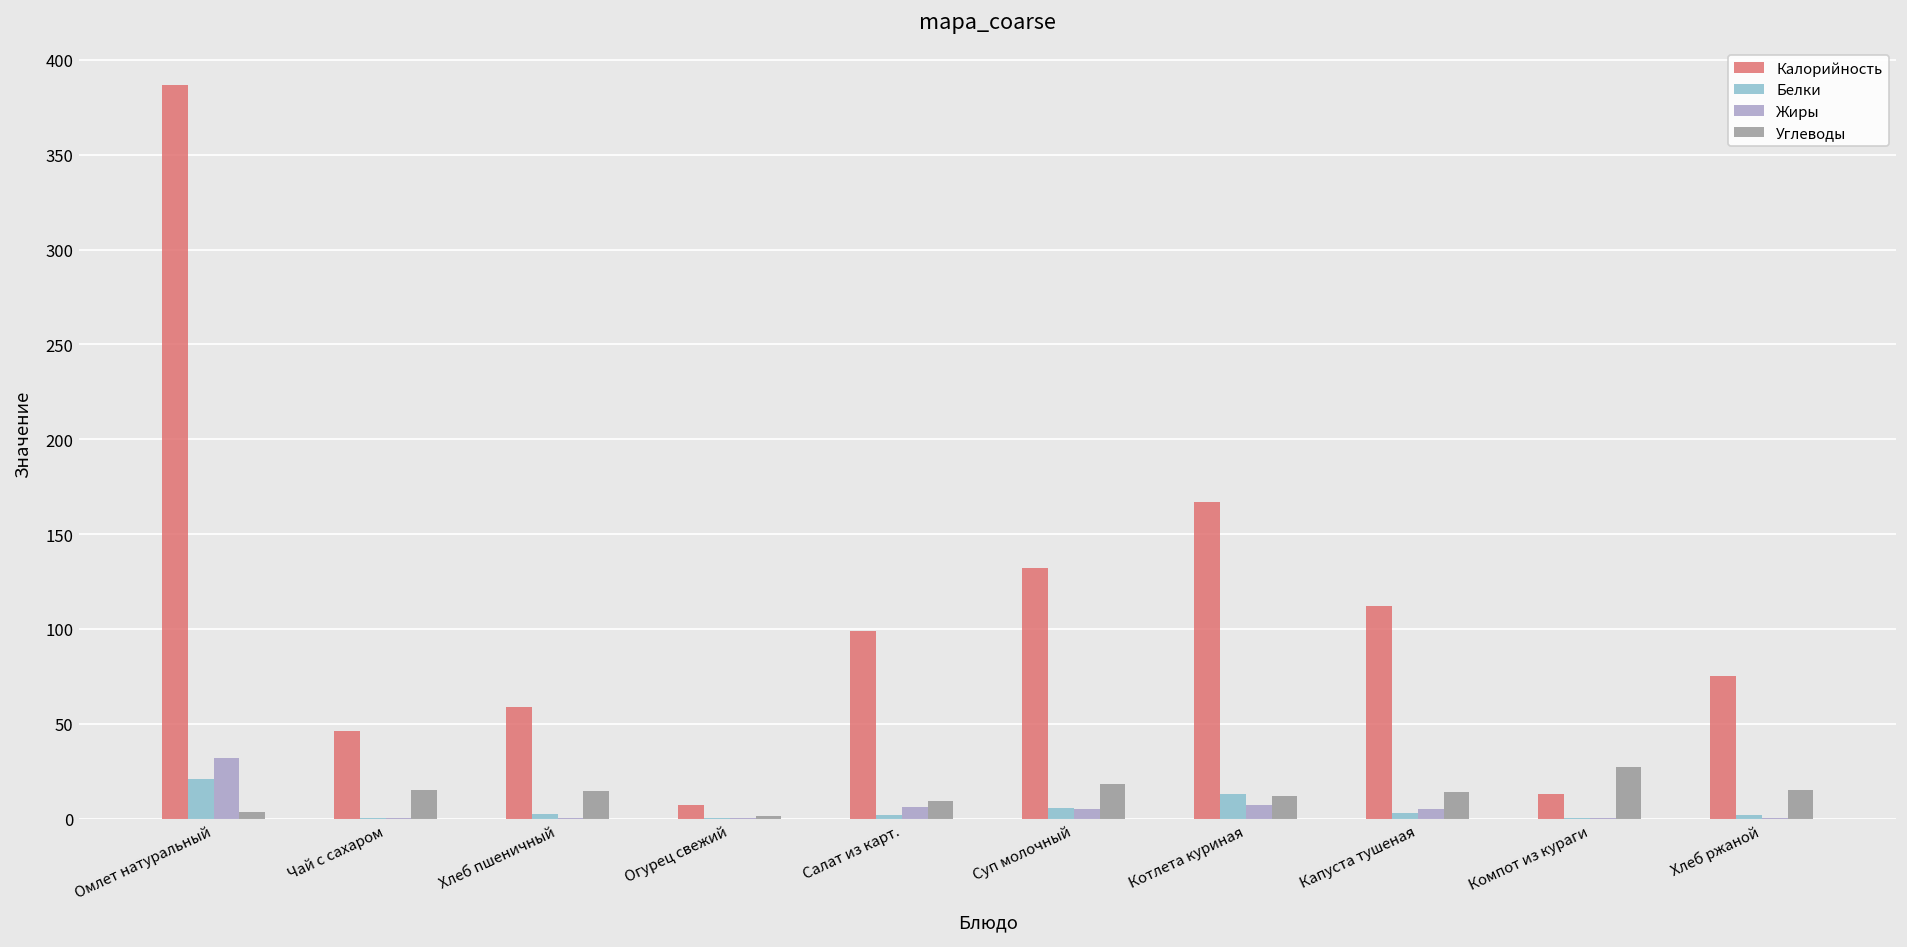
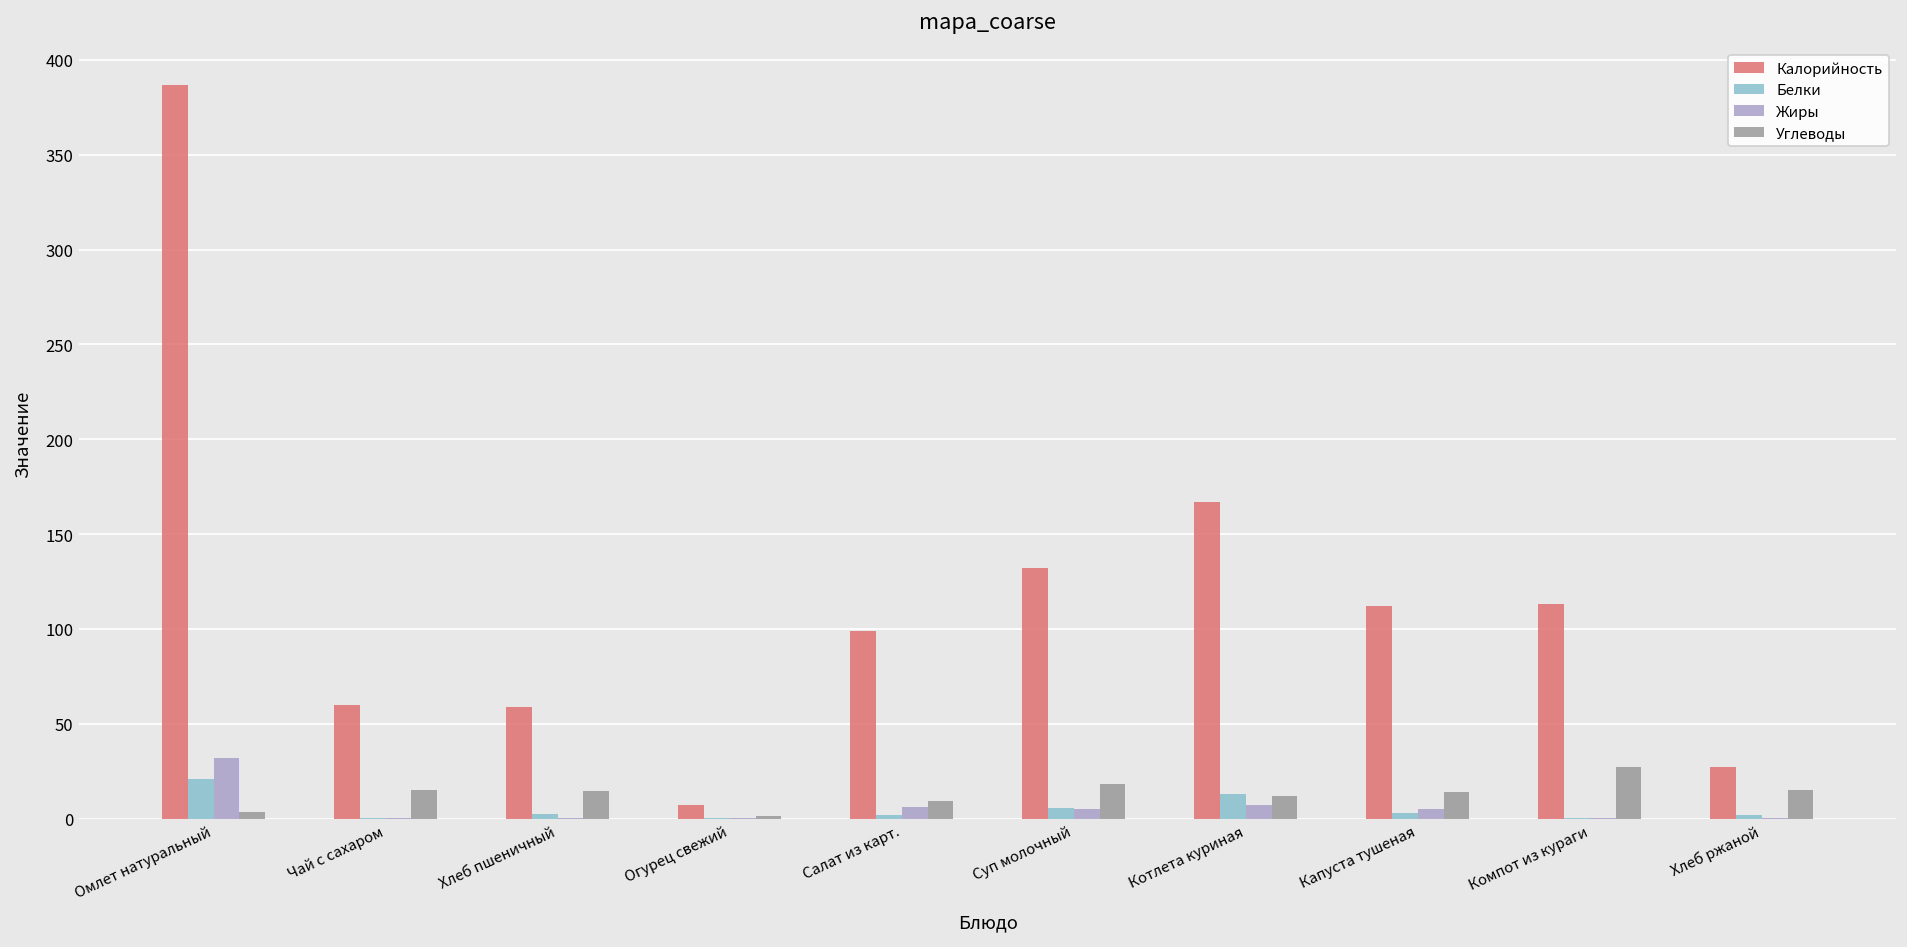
  {
    "Калорийность": {
      "Омлет натуральный": 387,
-     "Чай с сахаром": 46,
+     "Чай с сахаром": 60,
      "Хлеб пшеничный": 59,
      "Огурец свежий": 7,
      "Салат из карт.": 99,
      "Суп молочный": 132,
      "Котлета куриная": 167,
      "Капуста тушеная": 112,
-     "Компот из кураги": 13,
-     "Хлеб ржаной": 75
+     "Компот из кураги": 113,
+     "Хлеб ржаной": 27
    }
  }
